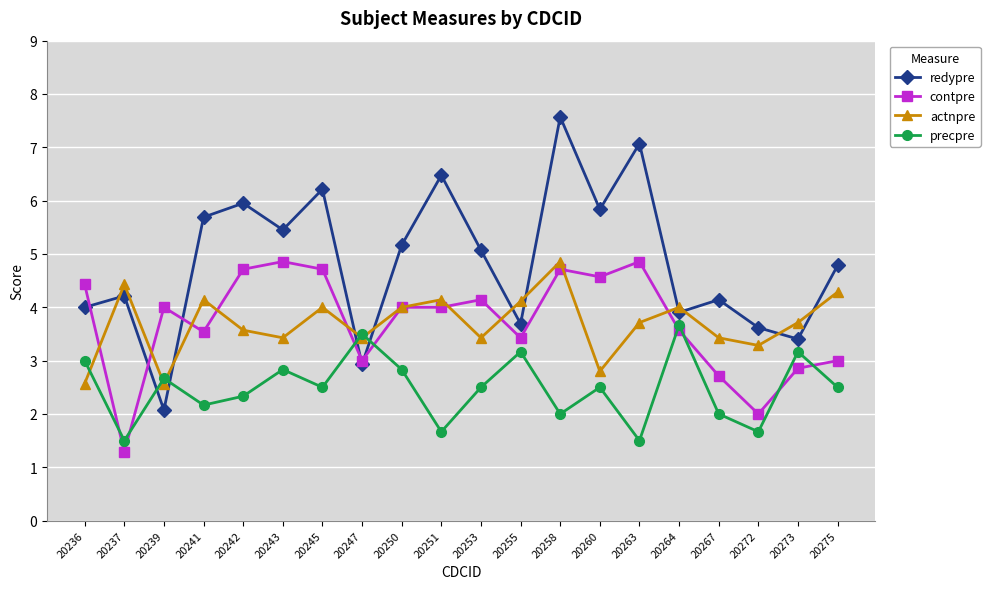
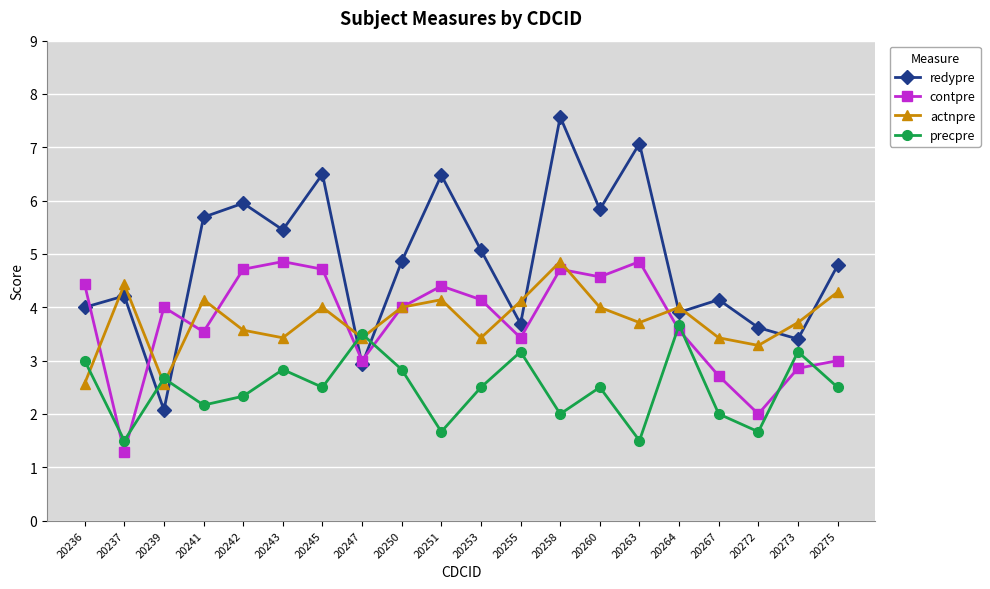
  {
    "redypre": {
      "20236": 4.0,
      "20237": 4.2,
      "20239": 2.1,
      "20241": 5.7,
      "20242": 6.0,
      "20243": 5.5,
-     "20245": 6.2,
+     "20245": 6.5,
      "20247": 2.9,
-     "20250": 5.2,
+     "20250": 4.9,
      "20251": 6.5,
      "20253": 5.1,
      "20255": 3.7,
      "20258": 7.6,
      "20260": 5.8,
      "20263": 7.1,
      "20264": 3.9,
      "20267": 4.1,
      "20272": 3.6,
      "20273": 3.4,
      "20275": 4.8
    },
    "contpre": {
      "20236": 4.4,
      "20237": 1.3,
      "20239": 4.0,
      "20241": 3.5,
      "20242": 4.7,
      "20243": 4.9,
      "20245": 4.7,
      "20247": 3.0,
-     "20251": 4.0,
+     "20251": 4.4,
      "20253": 4.1,
      "20255": 3.4,
      "20258": 4.7,
      "20260": 4.6,
      "20263": 4.9,
      "20264": 3.6,
      "20267": 2.7,
      "20272": 2.0,
      "20273": 2.9,
      "20275": 3.0
    },
    "actnpre": {
      "20236": 2.6,
      "20237": 4.4,
      "20239": 2.6,
      "20241": 4.1,
      "20242": 3.6,
      "20243": 3.4,
      "20245": 4.0,
      "20247": 3.4,
      "20251": 4.1,
      "20253": 3.4,
      "20255": 4.1,
      "20258": 4.9,
-     "20260": 2.8,
+     "20260": 4.0,
      "20263": 3.7,
      "20264": 4.0,
      "20267": 3.4,
      "20272": 3.3,
      "20273": 3.7,
      "20275": 4.3
    },
    "precpre": {
      "20236": 3.0,
      "20237": 1.5,
      "20239": 2.7,
      "20241": 2.2,
      "20242": 2.3,
      "20243": 2.8,
      "20245": 2.5,
      "20247": 3.5,
      "20250": 2.8,
      "20251": 1.7,
      "20253": 2.5,
      "20255": 3.2,
      "20258": 2.0,
      "20260": 2.5,
      "20263": 1.5,
      "20264": 3.7,
      "20267": 2.0,
      "20272": 1.7,
      "20273": 3.2,
      "20275": 2.5
    }
  }
